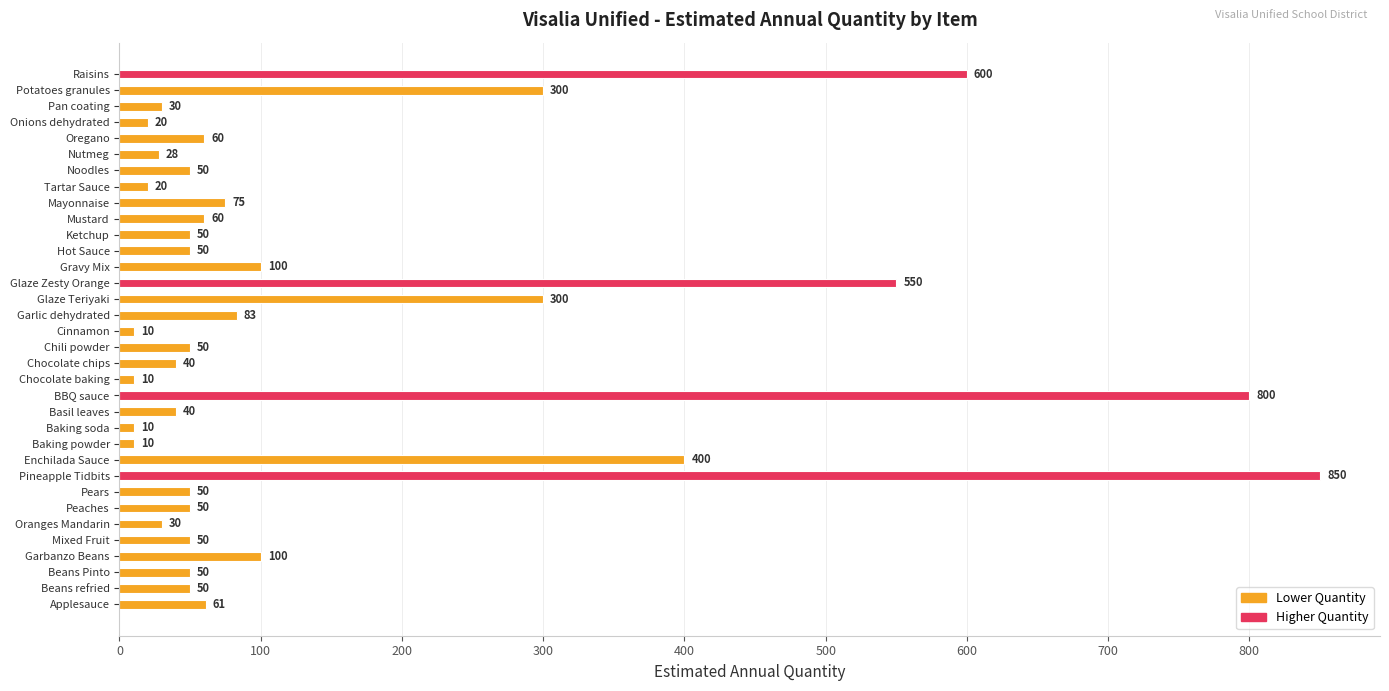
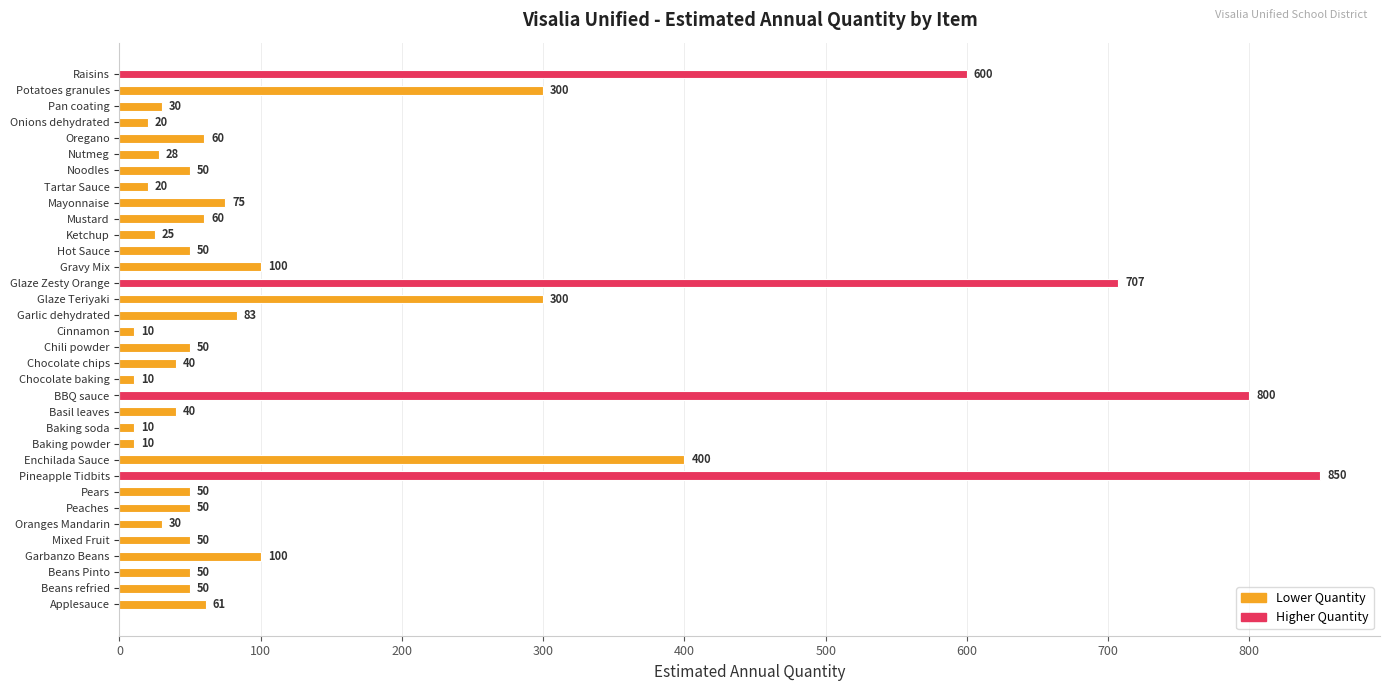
  {
    "Raisins": 600,
    "Potatoes granules": 300,
    "Pan coating": 30,
    "Onions dehydrated": 20,
    "Oregano": 60,
    "Nutmeg": 28,
    "Noodles": 50,
    "Tartar Sauce": 20,
    "Mayonnaise": 75,
    "Mustard": 60,
-   "Ketchup": 50,
+   "Ketchup": 25,
    "Hot Sauce": 50,
    "Gravy Mix": 100,
-   "Glaze Zesty Orange": 550,
+   "Glaze Zesty Orange": 707,
    "Glaze Teriyaki": 300,
    "Garlic dehydrated": 83,
    "Cinnamon": 10,
    "Chili powder": 50,
    "Chocolate chips": 40,
    "Chocolate baking": 10,
    "BBQ sauce": 800,
    "Basil leaves": 40,
    "Baking soda": 10,
    "Baking powder": 10,
    "Enchilada Sauce": 400,
    "Pineapple Tidbits": 850,
    "Pears": 50,
    "Peaches": 50,
    "Oranges Mandarin": 30,
    "Mixed Fruit": 50,
    "Garbanzo Beans": 100,
    "Beans Pinto": 50,
    "Beans refried": 50,
    "Applesauce": 61
  }
